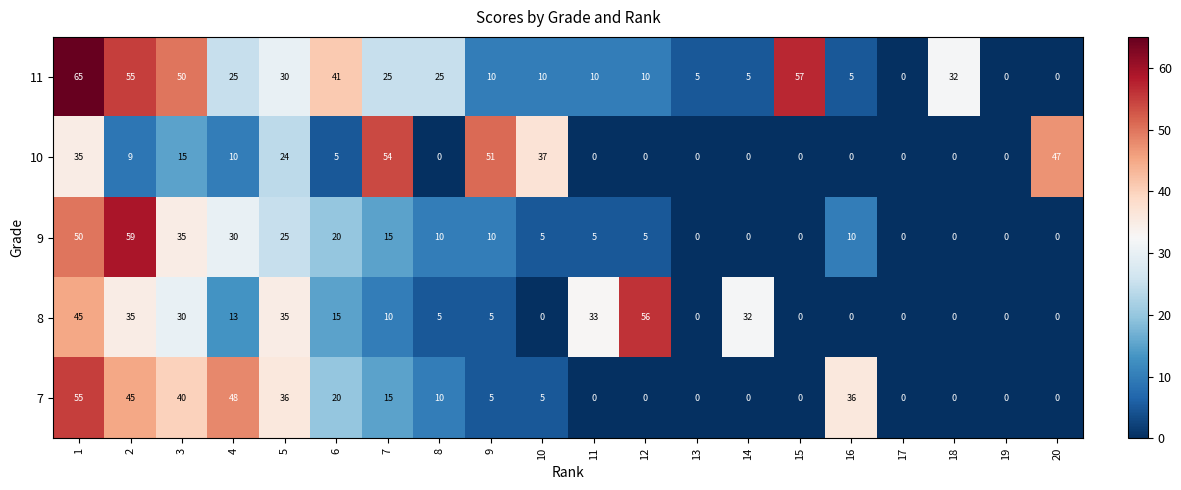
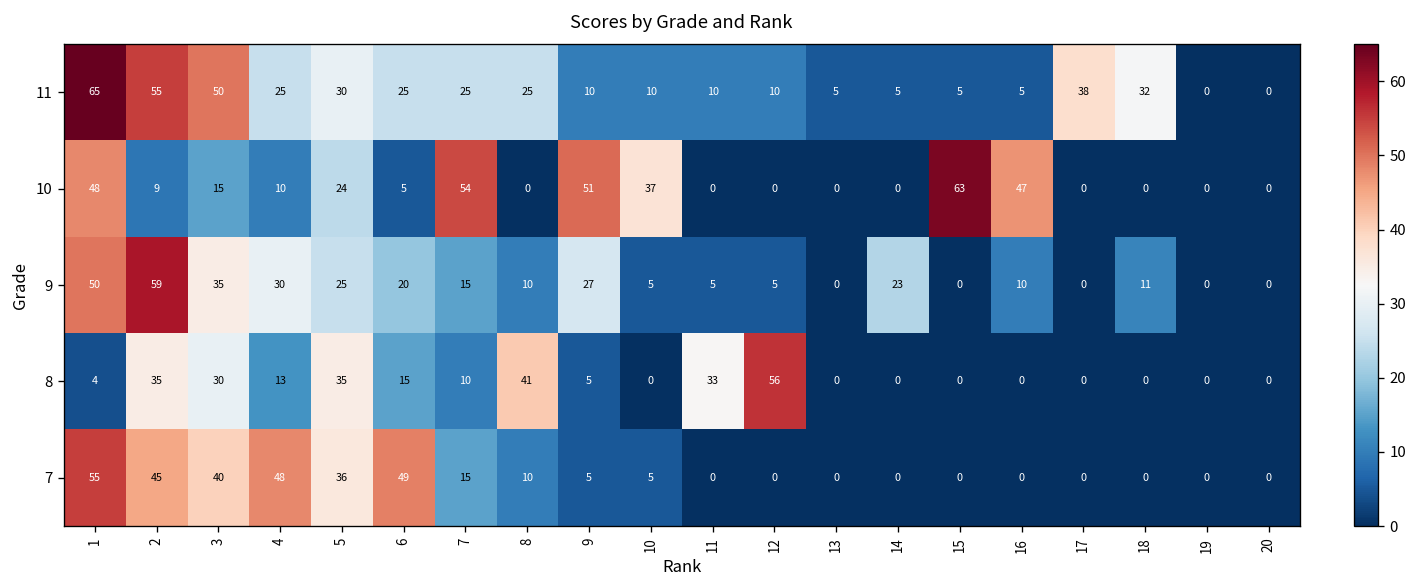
  {
    "11": {
      "1": 65,
      "2": 55,
      "3": 50,
      "4": 25,
      "5": 30,
-     "6": 41,
+     "6": 25,
      "7": 25,
      "8": 25,
      "9": 10,
      "10": 10,
      "11": 10,
      "12": 10,
      "13": 5,
      "14": 5,
-     "15": 57,
+     "15": 5,
      "16": 5,
-     "17": 0,
+     "17": 38,
      "18": 32,
      "19": 0,
      "20": 0
    },
    "10": {
-     "1": 35,
+     "1": 48,
      "2": 9,
      "3": 15,
      "4": 10,
      "5": 24,
      "6": 5,
      "7": 54,
      "8": 0,
      "9": 51,
      "10": 37,
      "11": 0,
      "12": 0,
      "13": 0,
      "14": 0,
-     "15": 0,
-     "16": 0,
+     "15": 63,
+     "16": 47,
      "17": 0,
      "18": 0,
      "19": 0,
-     "20": 47
+     "20": 0
    },
    "9": {
      "1": 50,
      "2": 59,
      "3": 35,
      "4": 30,
      "5": 25,
      "6": 20,
      "7": 15,
      "8": 10,
-     "9": 10,
+     "9": 27,
      "10": 5,
      "11": 5,
      "12": 5,
      "13": 0,
-     "14": 0,
+     "14": 23,
      "15": 0,
      "16": 10,
      "17": 0,
-     "18": 0,
+     "18": 11,
      "19": 0,
      "20": 0
    },
    "8": {
-     "1": 45,
+     "1": 4,
      "2": 35,
      "3": 30,
      "4": 13,
      "5": 35,
      "6": 15,
      "7": 10,
-     "8": 5,
+     "8": 41,
      "9": 5,
      "10": 0,
      "11": 33,
      "12": 56,
      "13": 0,
-     "14": 32,
+     "14": 0,
      "15": 0,
      "16": 0,
      "17": 0,
      "18": 0,
      "19": 0,
      "20": 0
    },
    "7": {
      "1": 55,
      "2": 45,
      "3": 40,
      "4": 48,
      "5": 36,
-     "6": 20,
+     "6": 49,
      "7": 15,
      "8": 10,
      "9": 5,
      "10": 5,
      "11": 0,
      "12": 0,
      "13": 0,
      "14": 0,
      "15": 0,
-     "16": 36,
+     "16": 0,
      "17": 0,
      "18": 0,
      "19": 0,
      "20": 0
    }
  }
